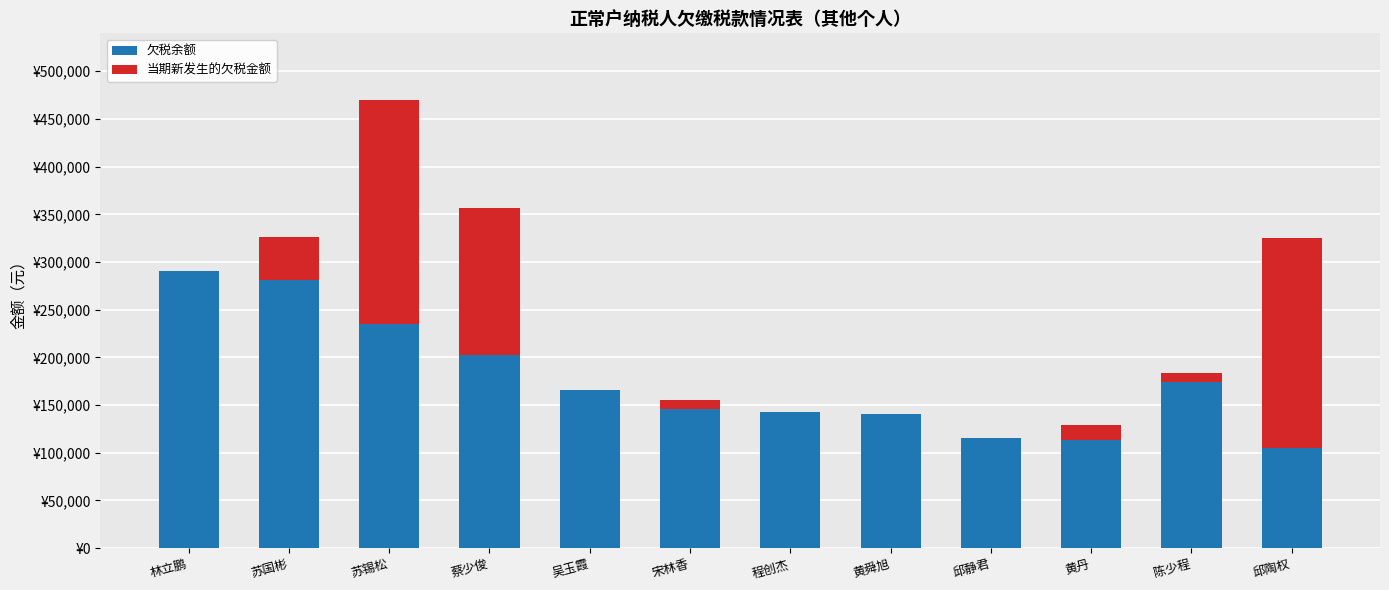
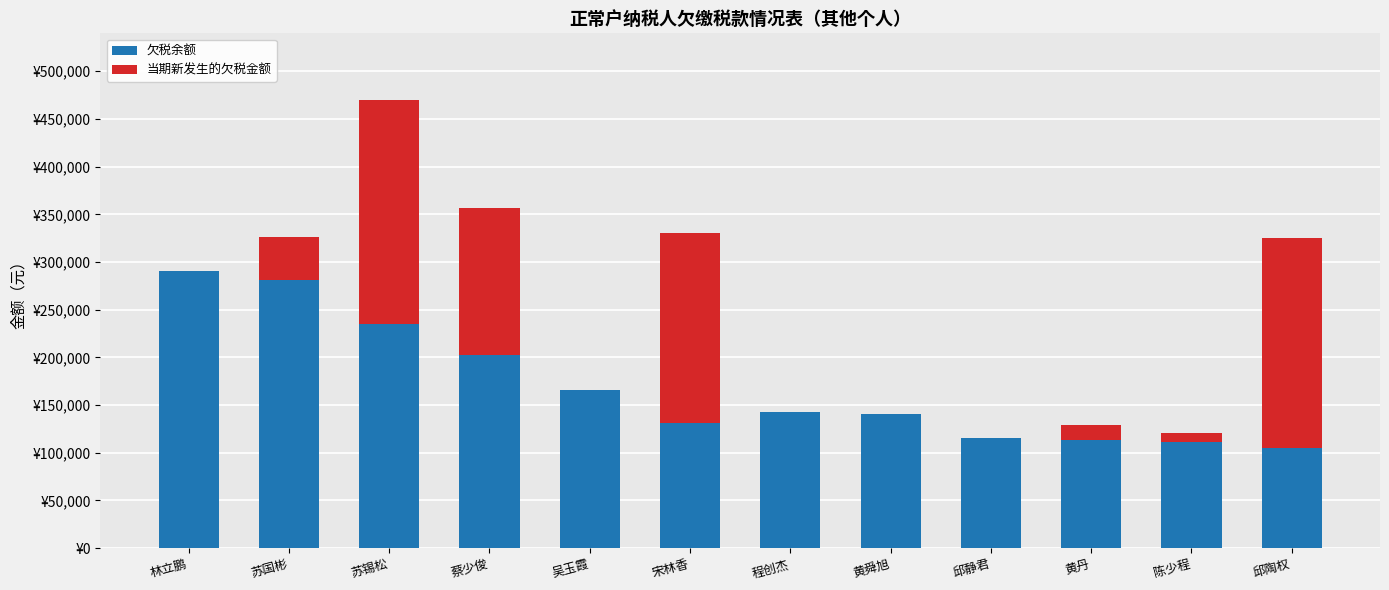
  {
    "欠税余额": {
      "林立鹏": "¥290,000",
      "苏国彬": "¥280,000",
      "苏锡松": "¥230,000",
      "蔡少俊": "¥200,000",
      "吴玉霞": "¥170,000",
-     "宋林香": "¥150,000",
+     "宋林香": "¥130,000",
      "程创杰": "¥140,000",
      "黄舜旭": "¥140,000",
      "邱静君": "¥120,000",
      "黄丹": "¥110,000",
-     "陈少程": "¥170,000",
+     "陈少程": "¥110,000",
      "邱陶权": "¥100,000"
    },
    "当期新发生的欠税金额": {
      "林立鹏": "¥0",
      "苏国彬": "¥50,000",
      "苏锡松": "¥230,000",
      "蔡少俊": "¥150,000",
      "吴玉霞": "¥0",
-     "宋林香": "¥10,000",
+     "宋林香": "¥200,000",
      "程创杰": "¥0",
      "黄舜旭": "¥0",
      "邱静君": "¥0",
      "黄丹": "¥20,000",
      "陈少程": "¥10,000",
      "邱陶权": "¥220,000"
    }
  }
